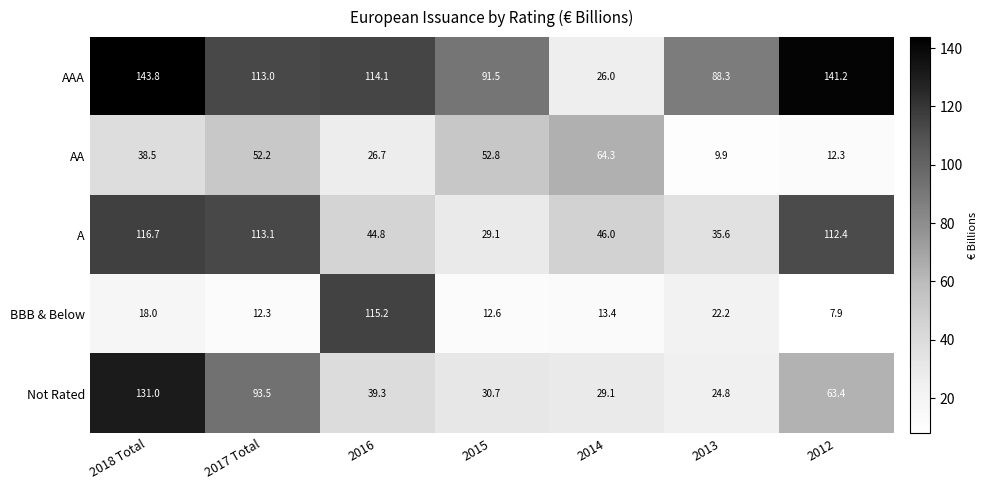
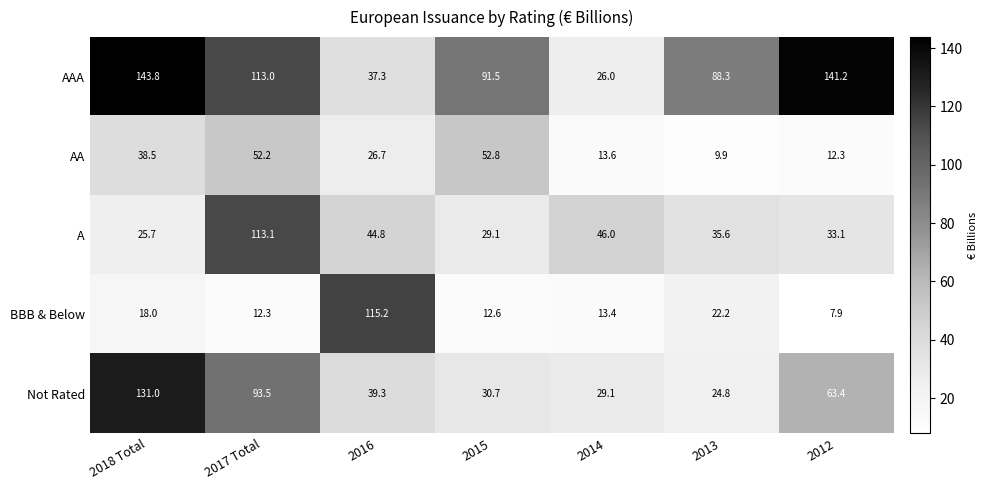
  {
    "AAA": {
      "2018 Total": 143.8,
      "2017 Total": 113.0,
-     "2016": 114.1,
+     "2016": 37.3,
      "2015": 91.5,
      "2014": 26.0,
      "2013": 88.3,
      "2012": 141.2
    },
    "AA": {
      "2018 Total": 38.5,
      "2017 Total": 52.2,
      "2016": 26.7,
      "2015": 52.8,
-     "2014": 64.3,
+     "2014": 13.6,
      "2013": 9.9,
      "2012": 12.3
    },
    "A": {
-     "2018 Total": 116.7,
+     "2018 Total": 25.7,
      "2017 Total": 113.1,
      "2016": 44.8,
      "2015": 29.1,
      "2014": 46.0,
      "2013": 35.6,
-     "2012": 112.4
+     "2012": 33.1
    },
    "BBB & Below": {
      "2018 Total": 18.0,
      "2017 Total": 12.3,
      "2016": 115.2,
      "2015": 12.6,
      "2014": 13.4,
      "2013": 22.2,
      "2012": 7.9
    },
    "Not Rated": {
      "2018 Total": 131.0,
      "2017 Total": 93.5,
      "2016": 39.3,
      "2015": 30.7,
      "2014": 29.1,
      "2013": 24.8,
      "2012": 63.4
    }
  }
